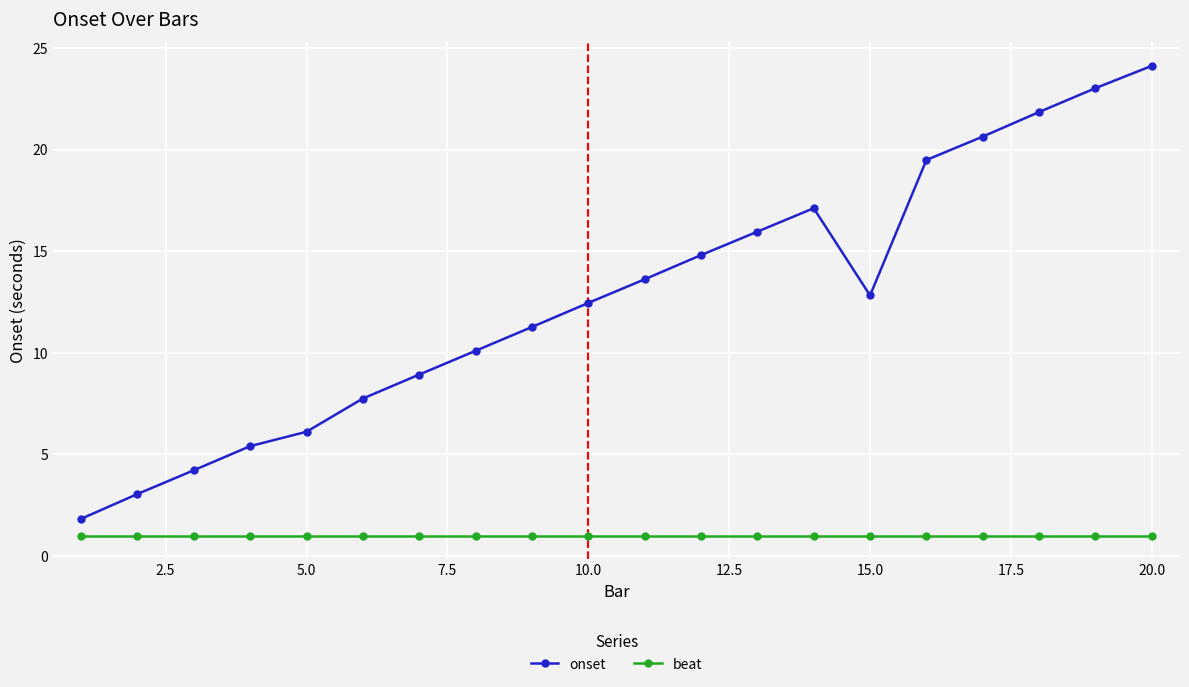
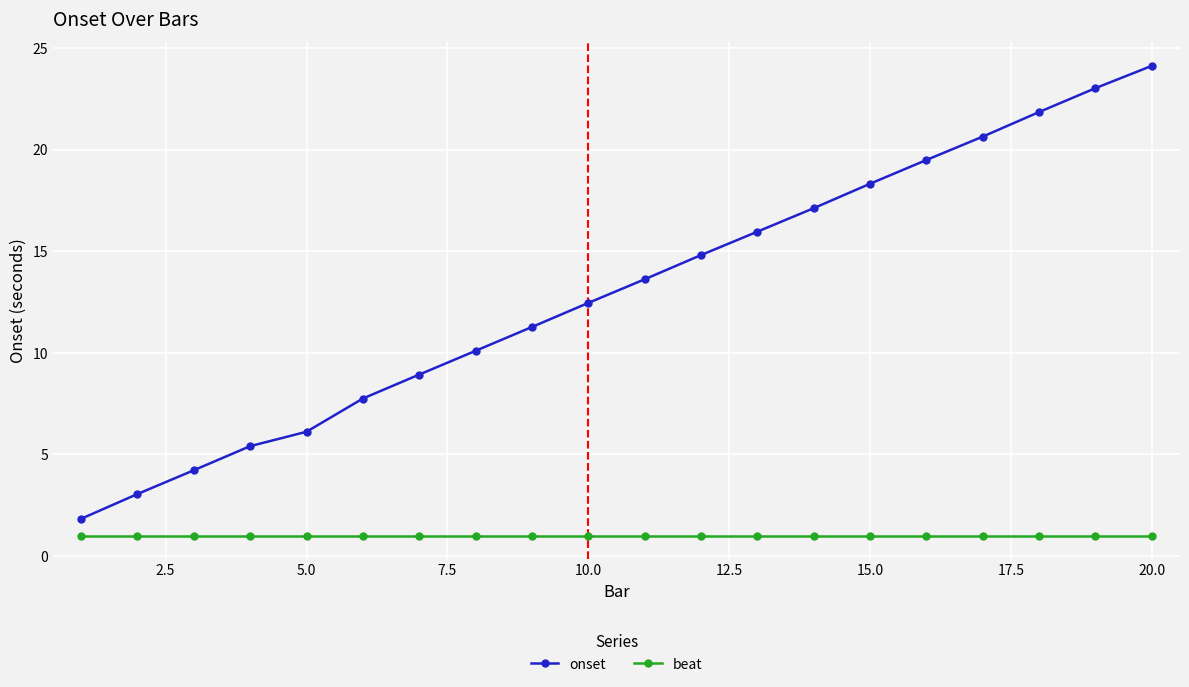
  {
    "onset": {
      "5.0": 6.1,
      "10.0": 12.4,
-     "15.0": 12.8,
+     "15.0": 18.3,
      "20.0": 24.1
    },
    "beat": {
      "5.0": 1.0,
      "10.0": 1.0,
      "15.0": 1.0,
      "20.0": 1.0
    }
  }
